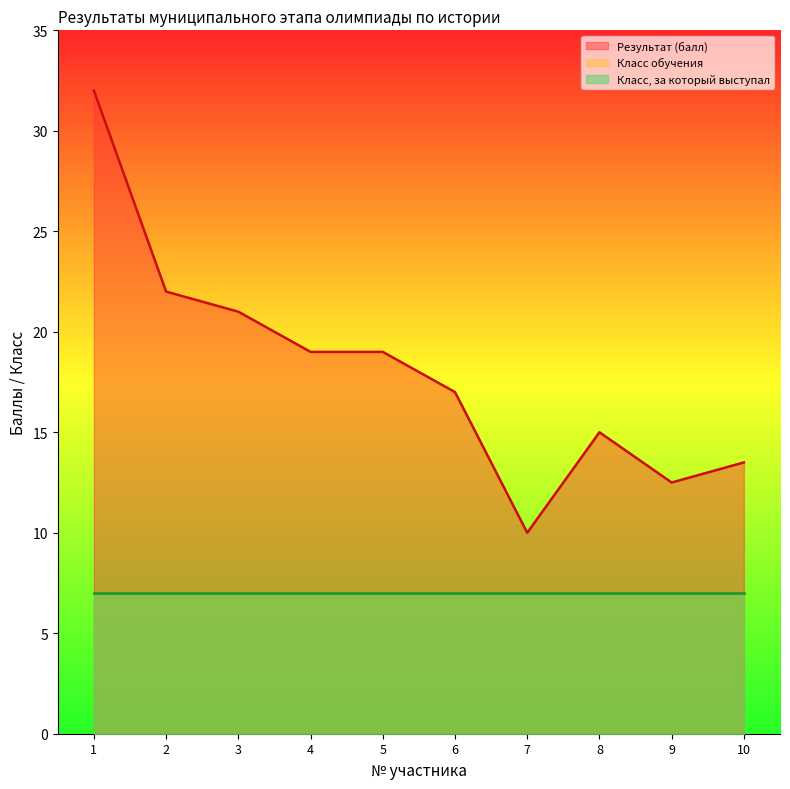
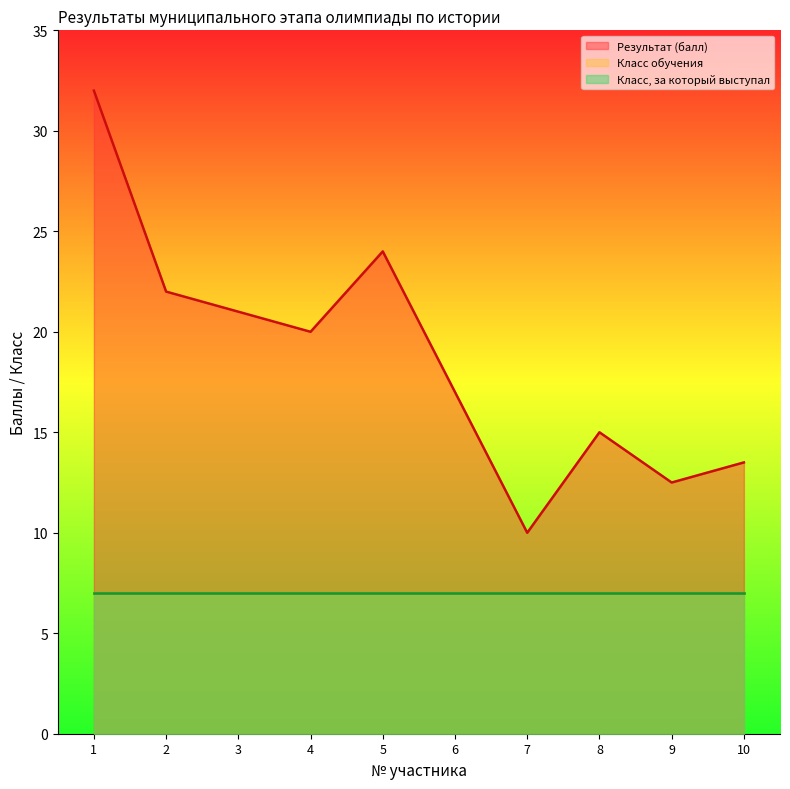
  {
    "Результат (балл)": {
      "1": 32,
      "2": 22,
      "3": 21,
-     "4": 19,
-     "5": 19,
+     "4": 20,
+     "5": 24,
      "6": 17,
      "7": 10,
      "8": 15,
      "9": 12.5,
      "10": 13.5
    },
    "Класс, за который выступал": {
      "1": 7,
      "2": 7,
      "3": 7,
      "4": 7,
      "5": 7,
      "6": 7,
      "7": 7,
      "8": 7,
      "9": 7,
      "10": 7
    }
  }
